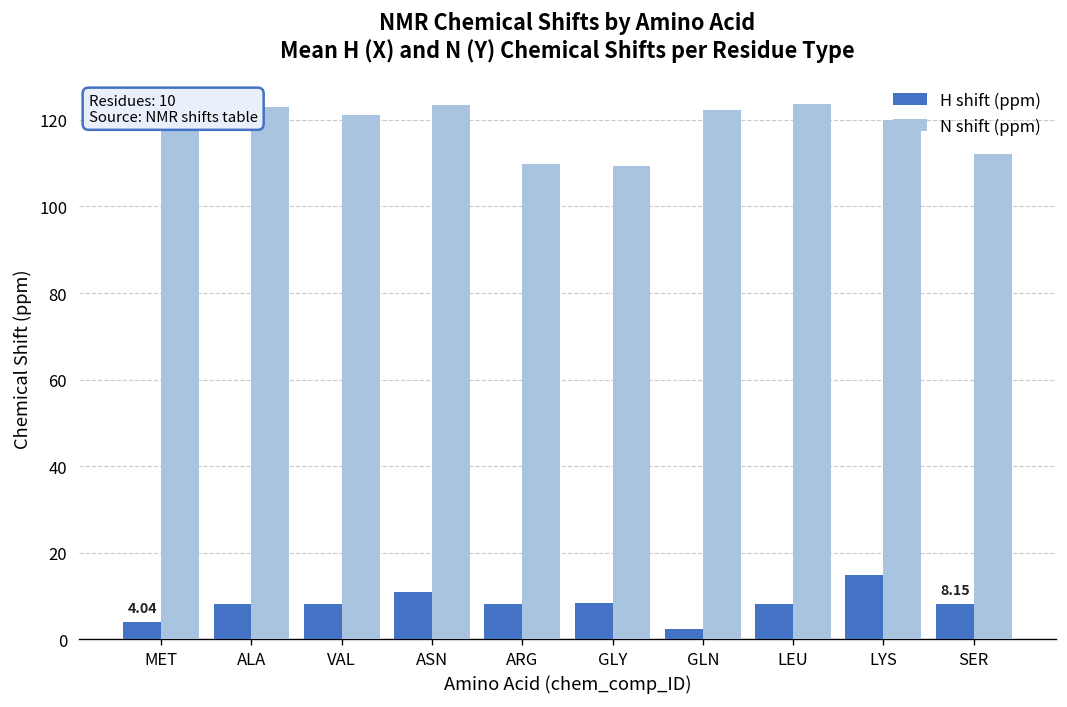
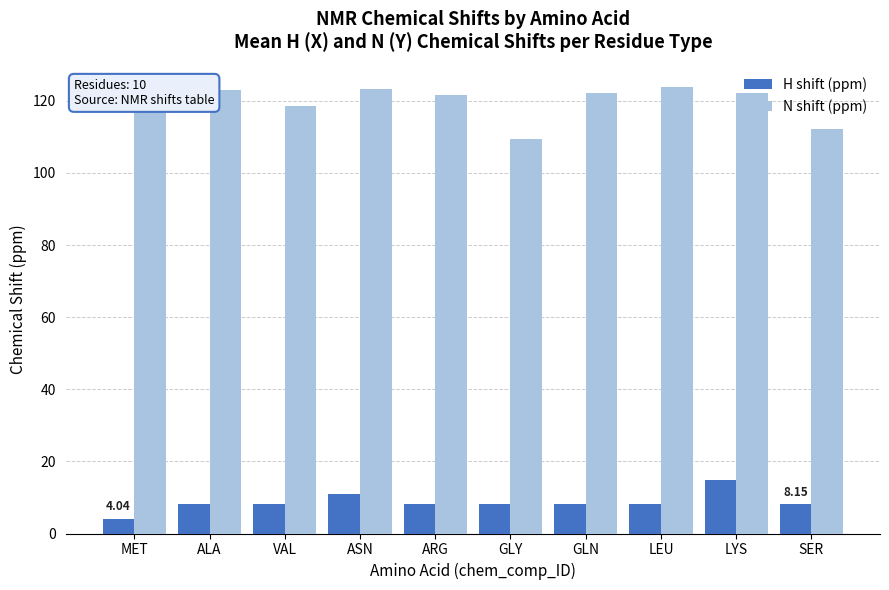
  {
    "H shift (ppm)": {
      "ALA": 8,
      "VAL": 8,
      "ASN": 11,
      "ARG": 8,
      "GLY": 8,
-     "GLN": 2,
+     "GLN": 8,
      "LEU": 8,
      "LYS": 15
    },
    "N shift (ppm)": {
      "ALA": 123,
-     "VAL": 121,
+     "VAL": 119,
      "ASN": 123,
-     "ARG": 110,
+     "ARG": 122,
      "GLY": 109,
      "GLN": 122,
      "LEU": 124,
-     "LYS": 120,
+     "LYS": 122,
      "SER": 112
    }
  }
